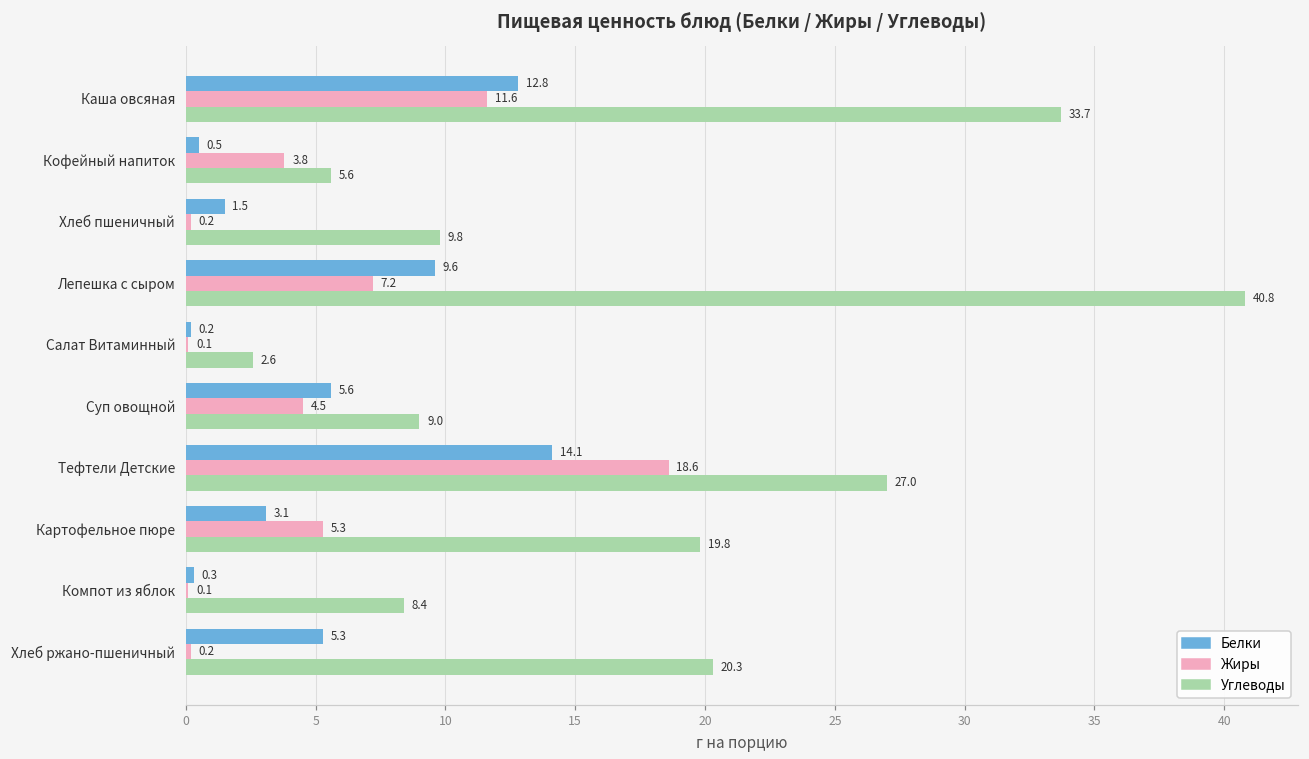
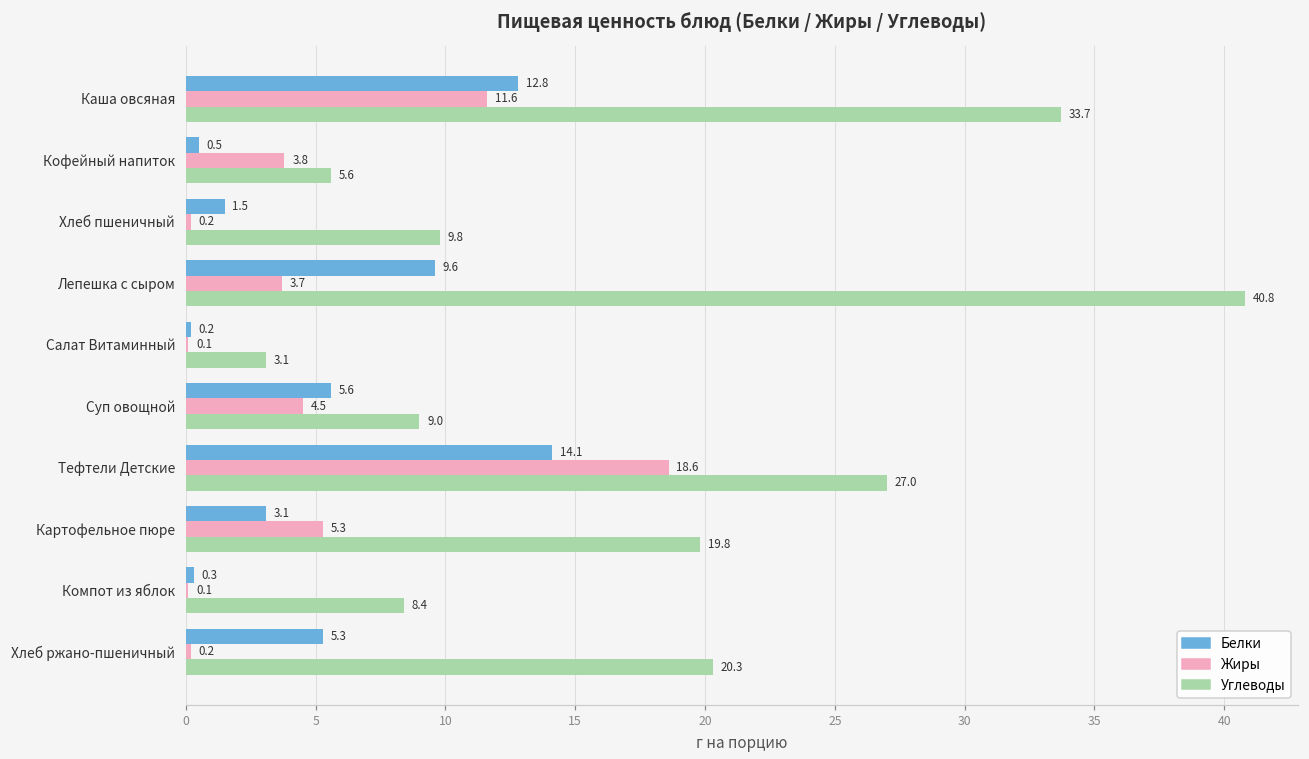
  {
    "Белки": {
      "Каша овсяная": 12.8,
      "Кофейный напиток": 0.5,
      "Хлеб пшеничный": 1.5,
      "Лепешка с сыром": 9.6,
      "Салат Витаминный": 0.2,
      "Суп овощной": 5.6,
      "Тефтели Детские": 14.1,
      "Картофельное пюре": 3.1,
      "Компот из яблок": 0.3,
      "Хлеб ржано-пшеничный": 5.3
    },
    "Жиры": {
      "Каша овсяная": 11.6,
      "Кофейный напиток": 3.8,
      "Хлеб пшеничный": 0.2,
-     "Лепешка с сыром": 7.2,
+     "Лепешка с сыром": 3.7,
      "Салат Витаминный": 0.1,
      "Суп овощной": 4.5,
      "Тефтели Детские": 18.6,
      "Картофельное пюре": 5.3,
      "Компот из яблок": 0.1,
      "Хлеб ржано-пшеничный": 0.2
    },
    "Углеводы": {
      "Каша овсяная": 33.7,
      "Кофейный напиток": 5.6,
      "Хлеб пшеничный": 9.8,
      "Лепешка с сыром": 40.8,
-     "Салат Витаминный": 2.6,
+     "Салат Витаминный": 3.1,
      "Суп овощной": 9.0,
      "Тефтели Детские": 27.0,
      "Картофельное пюре": 19.8,
      "Компот из яблок": 8.4,
      "Хлеб ржано-пшеничный": 20.3
    }
  }
